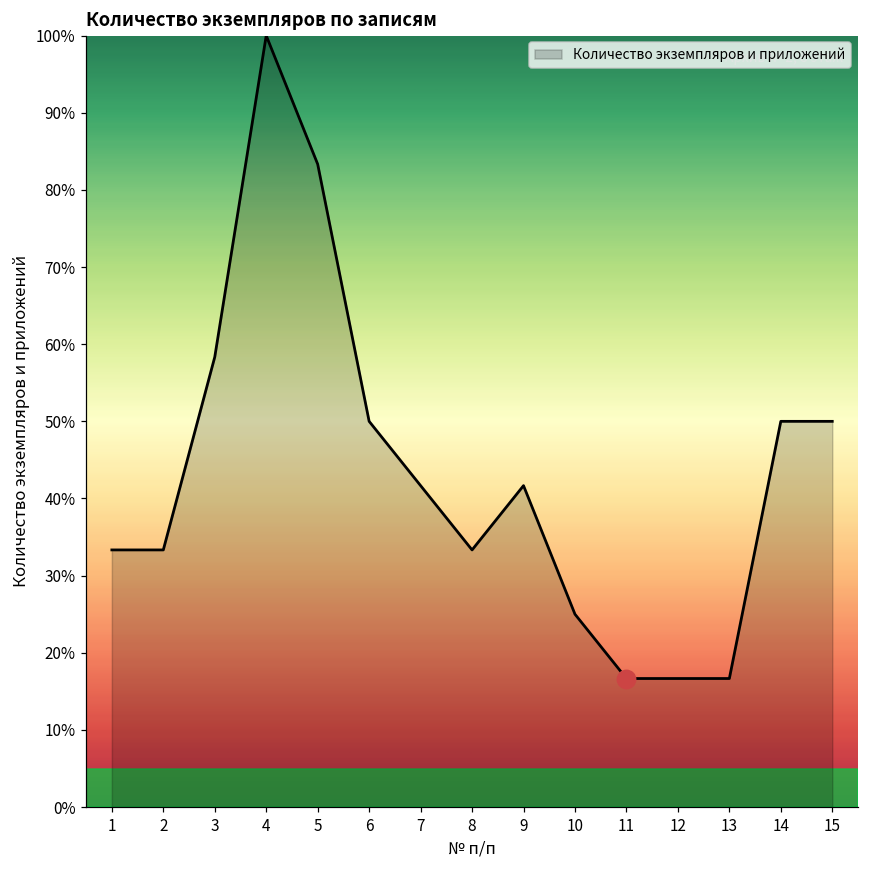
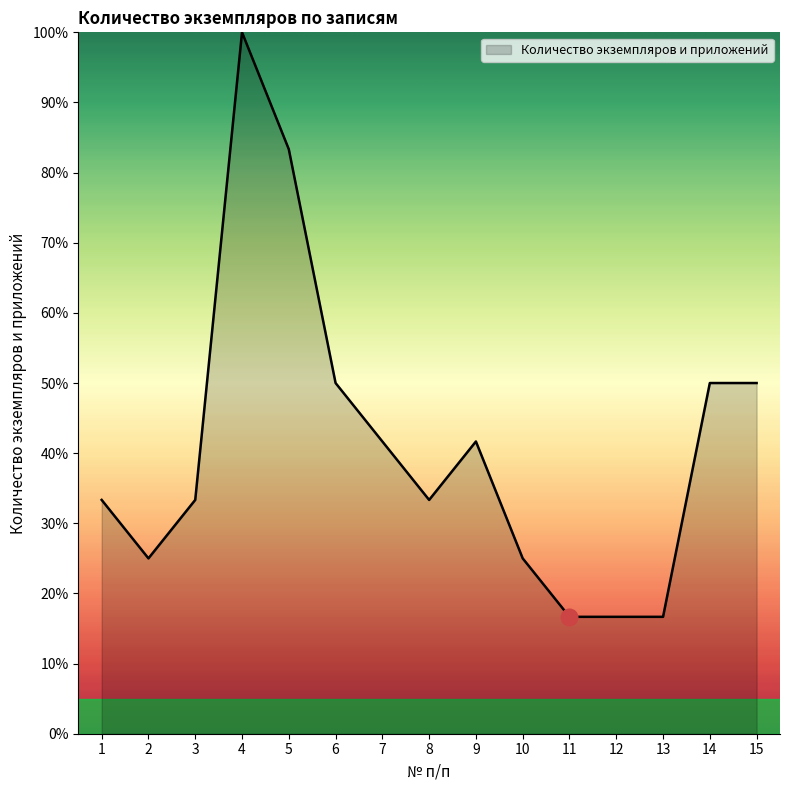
  {
    "Количество экземпляров и приложений": {
      "1": "33%",
-     "2": "33%",
-     "3": "58%",
+     "2": "25%",
+     "3": "33%",
      "4": "100%",
      "5": "83%",
      "6": "50%",
      "7": "42%",
      "8": "33%",
      "9": "42%",
      "10": "25%",
      "12": "17%",
      "13": "17%",
      "14": "50%",
      "15": "50%"
    }
  }
